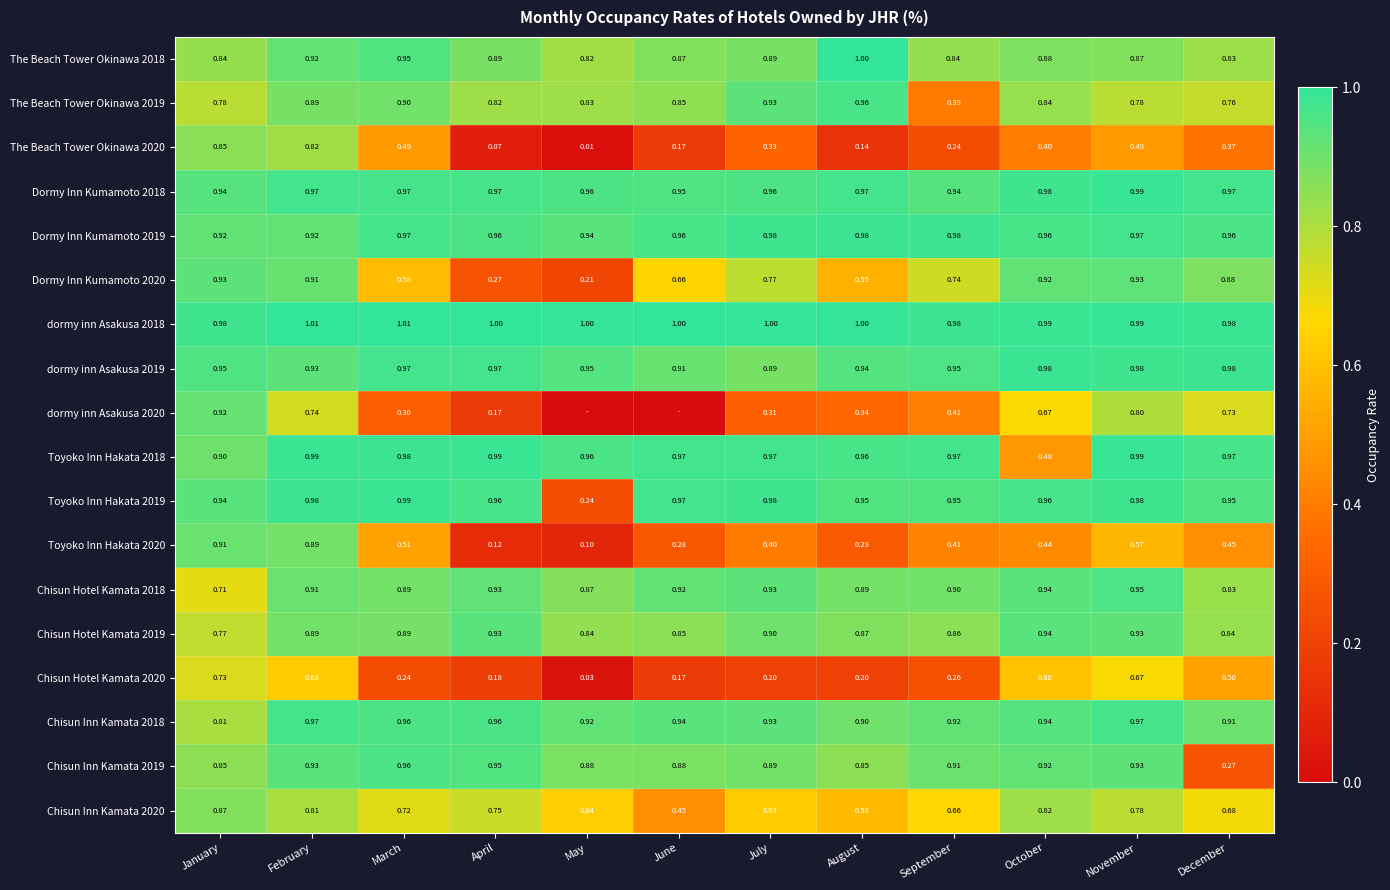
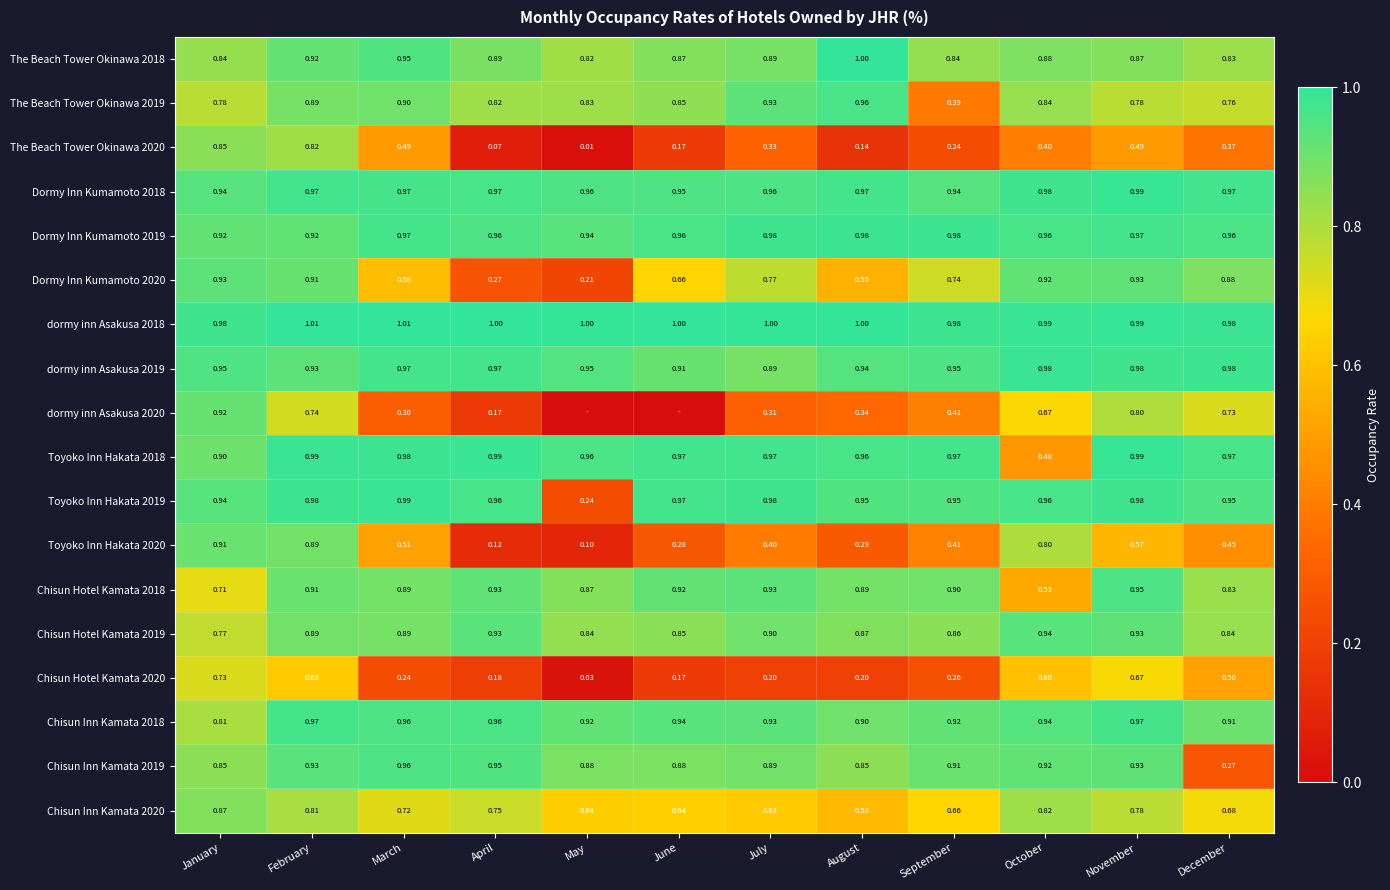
  {
    "Toyoko Inn Hakata 2020": {
      "January": 0.91,
      "February": 0.89,
      "March": 0.51,
      "April": 0.12,
      "May": 0.10,
      "June": 0.28,
      "July": 0.40,
      "August": 0.29,
      "September": 0.41,
-     "October": 0.44,
+     "October": 0.80,
      "November": 0.57,
      "December": 0.45
    },
    "Chisun Hotel Kamata 2018": {
      "January": 0.71,
      "February": 0.91,
      "March": 0.89,
      "April": 0.93,
      "May": 0.87,
      "June": 0.92,
      "July": 0.93,
      "August": 0.89,
      "September": 0.90,
-     "October": 0.94,
+     "October": 0.53,
      "November": 0.95,
      "December": 0.83
    },
    "Chisun Inn Kamata 2020": {
      "January": 0.87,
      "February": 0.81,
      "March": 0.72,
      "April": 0.75,
      "May": 0.64,
-     "June": 0.45,
+     "June": 0.64,
      "July": 0.63,
      "August": 0.58,
      "September": 0.66,
      "October": 0.82,
      "November": 0.78,
      "December": 0.68
    }
  }
